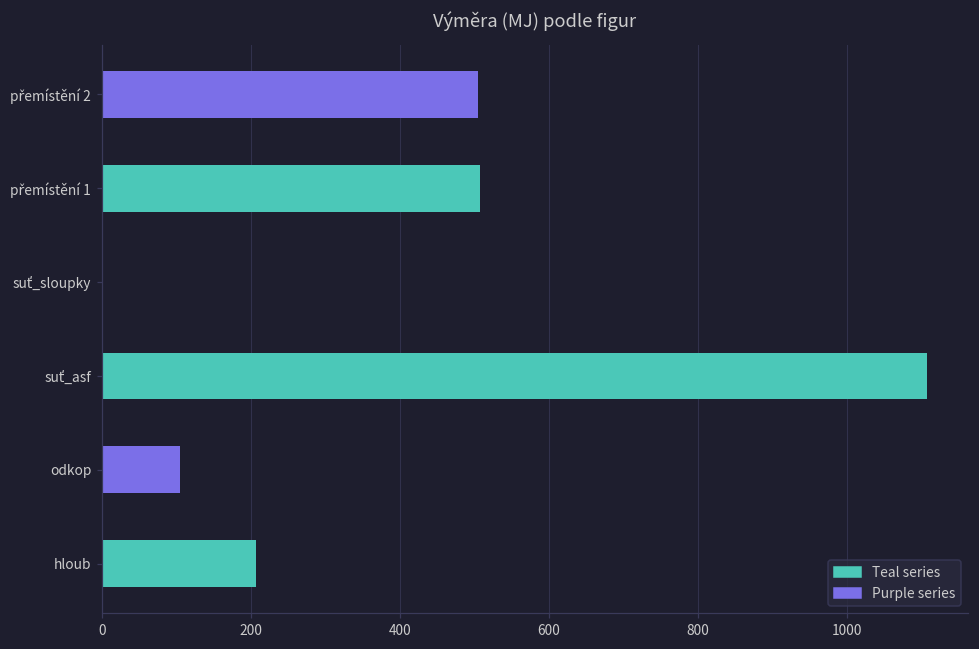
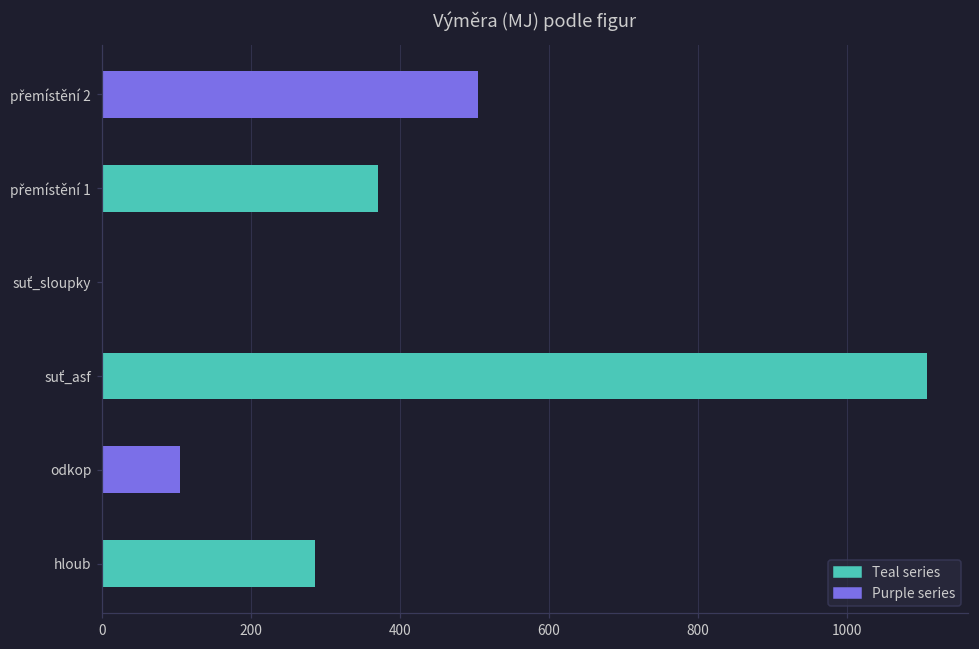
  {
    "přemístění 2": 510,
-   "přemístění 1": 510,
+   "přemístění 1": 370,
    "suť_asf": 1110,
    "odkop": 100,
-   "hloub": 210
+   "hloub": 290
  }
